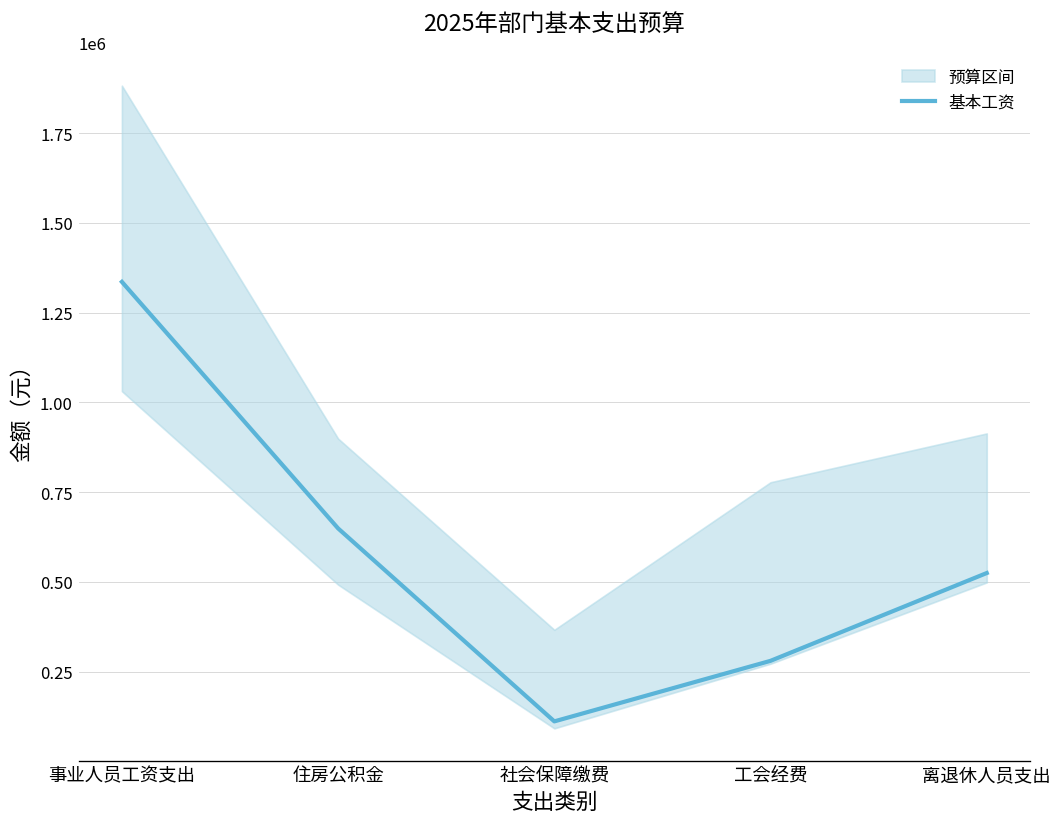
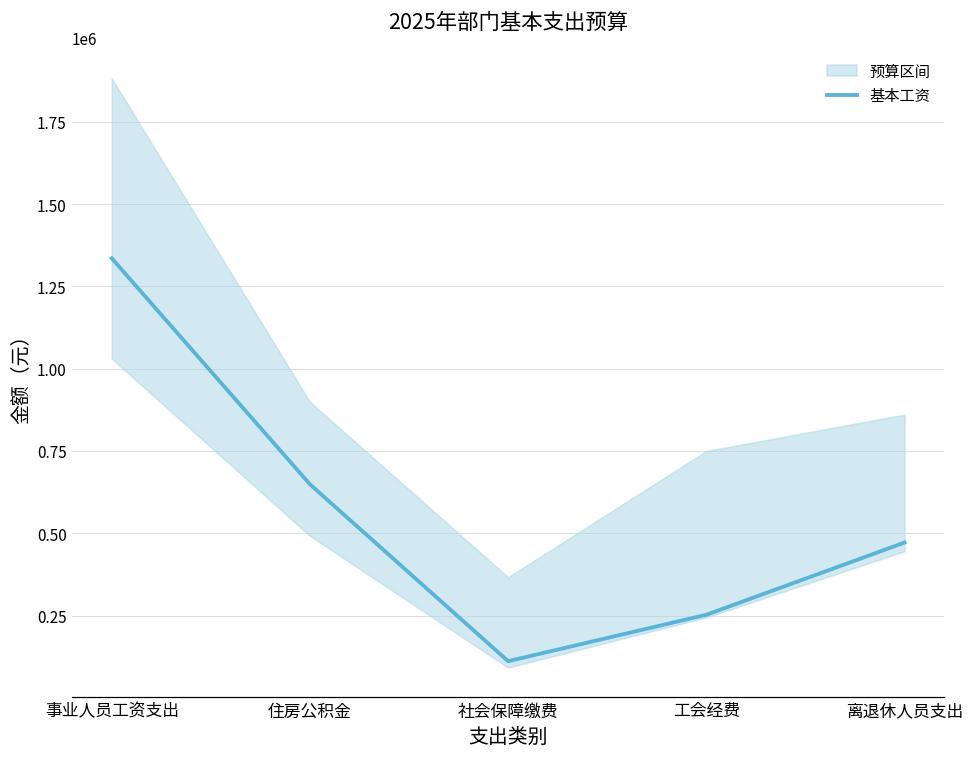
  {
    "基本工资": {
      "事业人员工资支出": 1340000,
      "住房公积金": 650000,
      "社会保障缴费": 110000,
-     "工会经费": 280000,
-     "离退休人员支出": 520000
+     "工会经费": 250000,
+     "离退休人员支出": 470000
    }
  }
